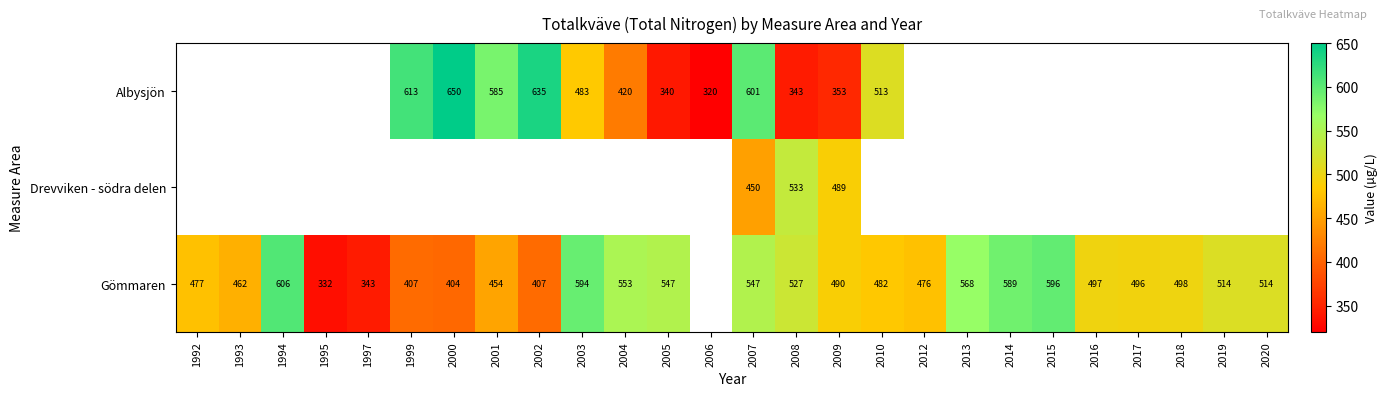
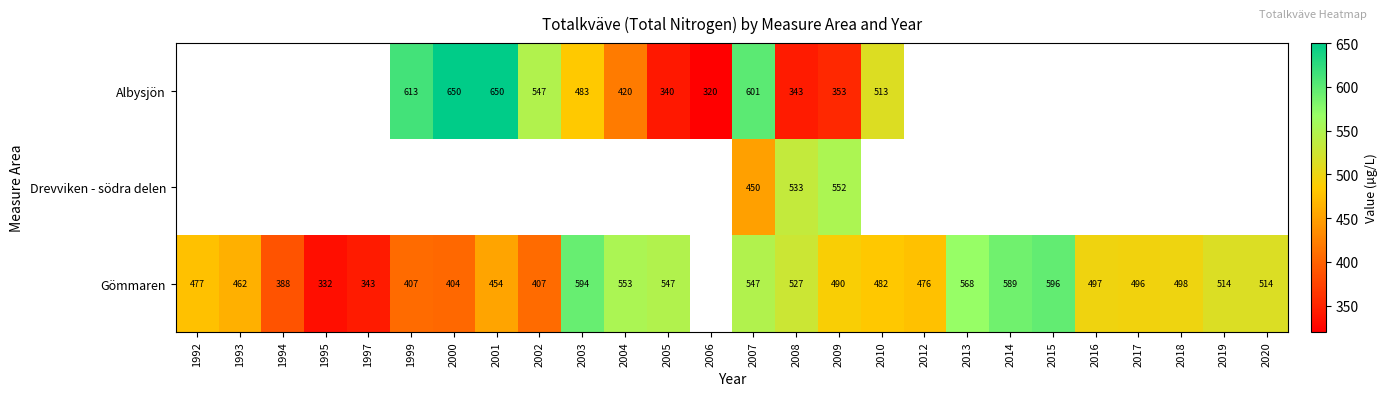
  {
    "Albysjön": {
      "1999": 613,
      "2000": 650,
-     "2001": 585,
-     "2002": 635,
+     "2001": 650,
+     "2002": 547,
      "2003": 483,
      "2004": 420,
      "2005": 340,
      "2006": 320,
      "2007": 601,
      "2008": 343,
      "2009": 353,
      "2010": 513
    },
    "Drevviken - södra delen": {
      "2007": 450,
      "2008": 533,
-     "2009": 489
+     "2009": 552
    },
    "Gömmaren": {
      "1992": 477,
      "1993": 462,
-     "1994": 606,
+     "1994": 388,
      "1995": 332,
      "1997": 343,
      "1999": 407,
      "2000": 404,
      "2001": 454,
      "2002": 407,
      "2003": 594,
      "2004": 553,
      "2005": 547,
      "2007": 547,
      "2008": 527,
      "2009": 490,
      "2010": 482,
      "2012": 476,
      "2013": 568,
      "2014": 589,
      "2015": 596,
      "2016": 497,
      "2017": 496,
      "2018": 498,
      "2019": 514,
      "2020": 514
    }
  }
